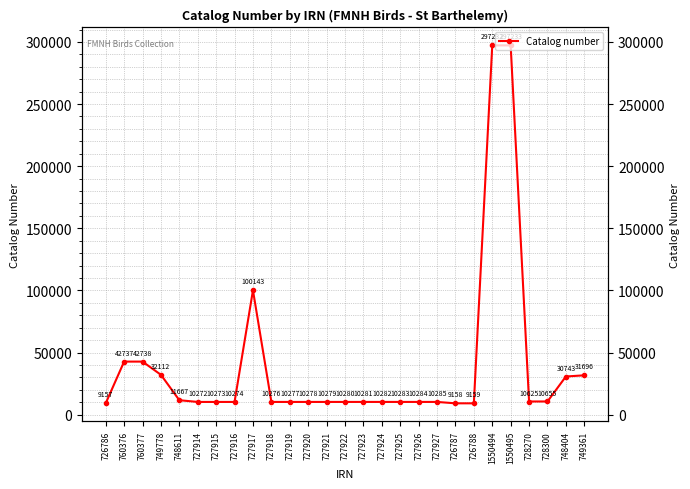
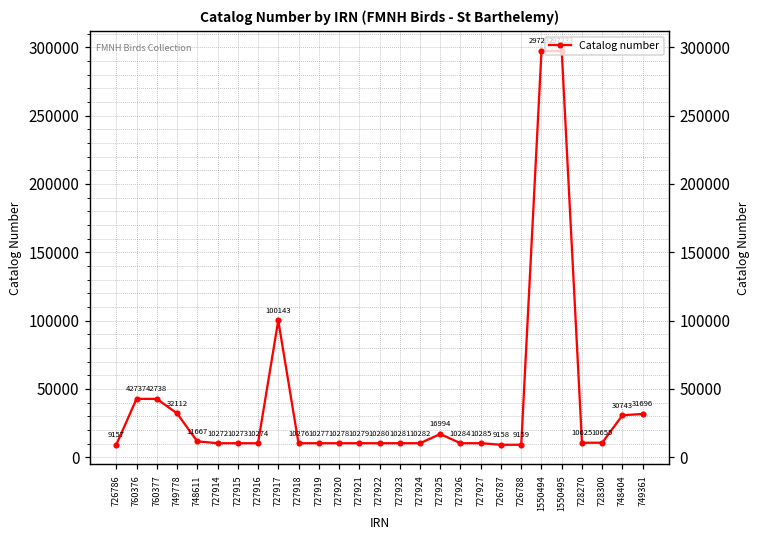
  {
    "726786": 9157,
    "760376": 42737,
    "760377": 42738,
    "749778": 32112,
    "748611": 11667,
    "727914": 10272,
    "727915": 10273,
    "727916": 10274,
    "727917": 100143,
    "727918": 10276,
    "727919": 10277,
    "727920": 10278,
    "727921": 10279,
    "727922": 10280,
    "727923": 10281,
    "727924": 10282,
-   "727925": 10283,
+   "727925": 16994,
    "727926": 10284,
    "727927": 10285,
    "726787": 9158,
    "726788": 9159,
    "728270": 10625,
    "728300": 10655,
    "748404": 30743,
    "749361": 31696
  }
